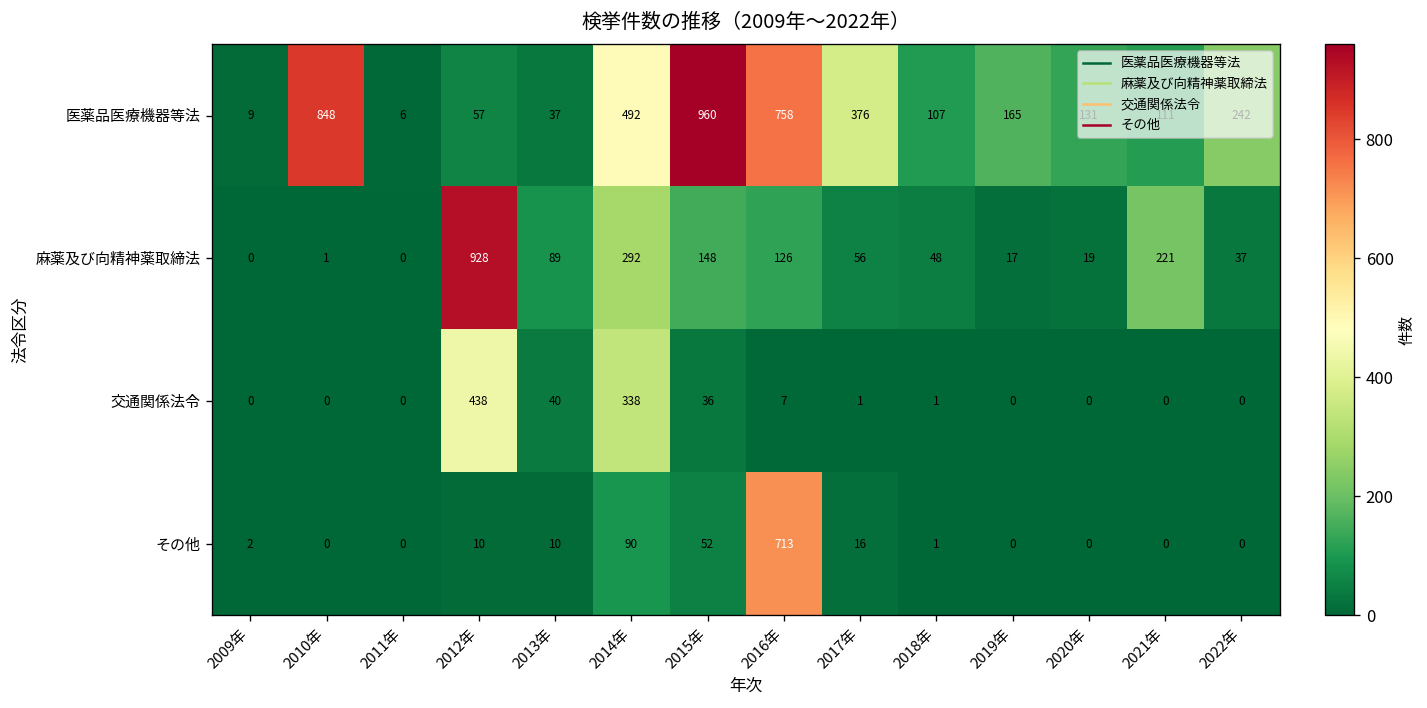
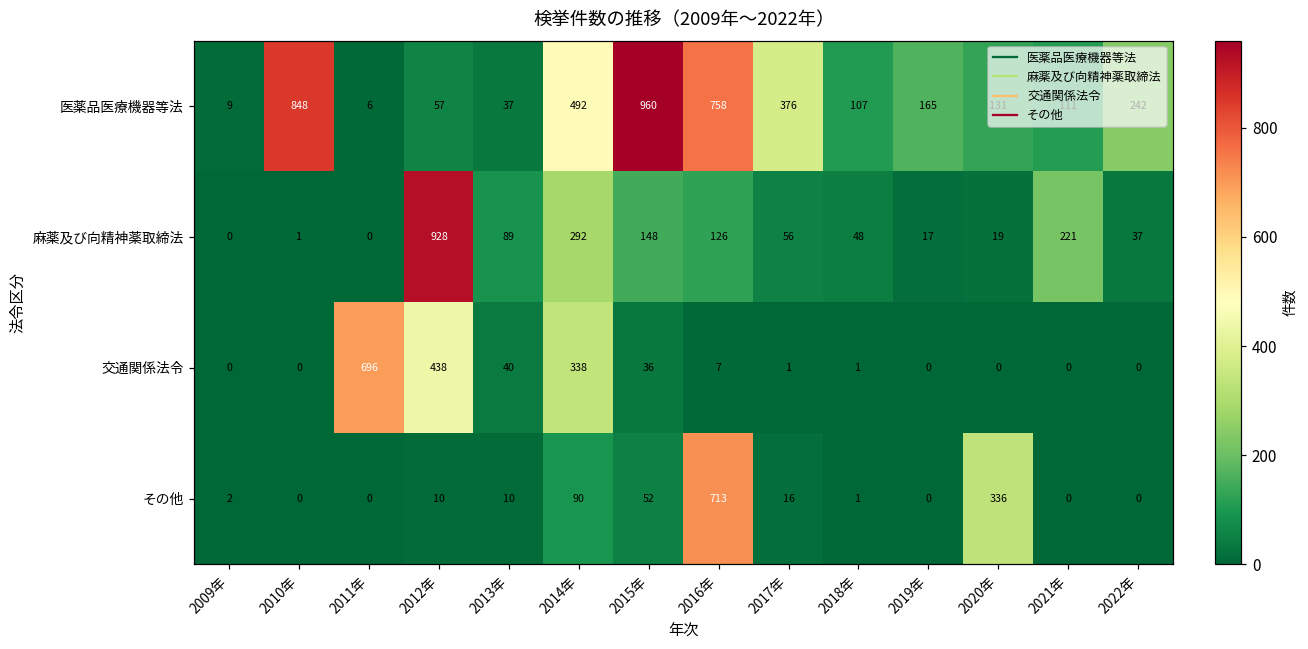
  {
    "医薬品医療機器等法": {
      "2009年": 9,
      "2010年": 848,
      "2011年": 6,
      "2012年": 57,
      "2013年": 37,
      "2014年": 492,
      "2015年": 960,
      "2016年": 758,
      "2017年": 376,
      "2018年": 107,
      "2019年": 165
    },
    "麻薬及び向精神薬取締法": {
      "2009年": 0,
      "2010年": 1,
      "2011年": 0,
      "2012年": 928,
      "2013年": 89,
      "2014年": 292,
      "2015年": 148,
      "2016年": 126,
      "2017年": 56,
      "2018年": 48,
      "2019年": 17,
      "2020年": 19,
      "2021年": 221,
      "2022年": 37
    },
    "交通関係法令": {
      "2009年": 0,
      "2010年": 0,
-     "2011年": 0,
+     "2011年": 696,
      "2012年": 438,
      "2013年": 40,
      "2014年": 338,
      "2015年": 36,
      "2016年": 7,
      "2017年": 1,
      "2018年": 1,
      "2019年": 0,
      "2020年": 0,
      "2021年": 0,
      "2022年": 0
    },
    "その他": {
      "2009年": 2,
      "2010年": 0,
      "2011年": 0,
      "2012年": 10,
      "2013年": 10,
      "2014年": 90,
      "2015年": 52,
      "2016年": 713,
      "2017年": 16,
      "2018年": 1,
      "2019年": 0,
-     "2020年": 0,
+     "2020年": 336,
      "2021年": 0,
      "2022年": 0
    }
  }
